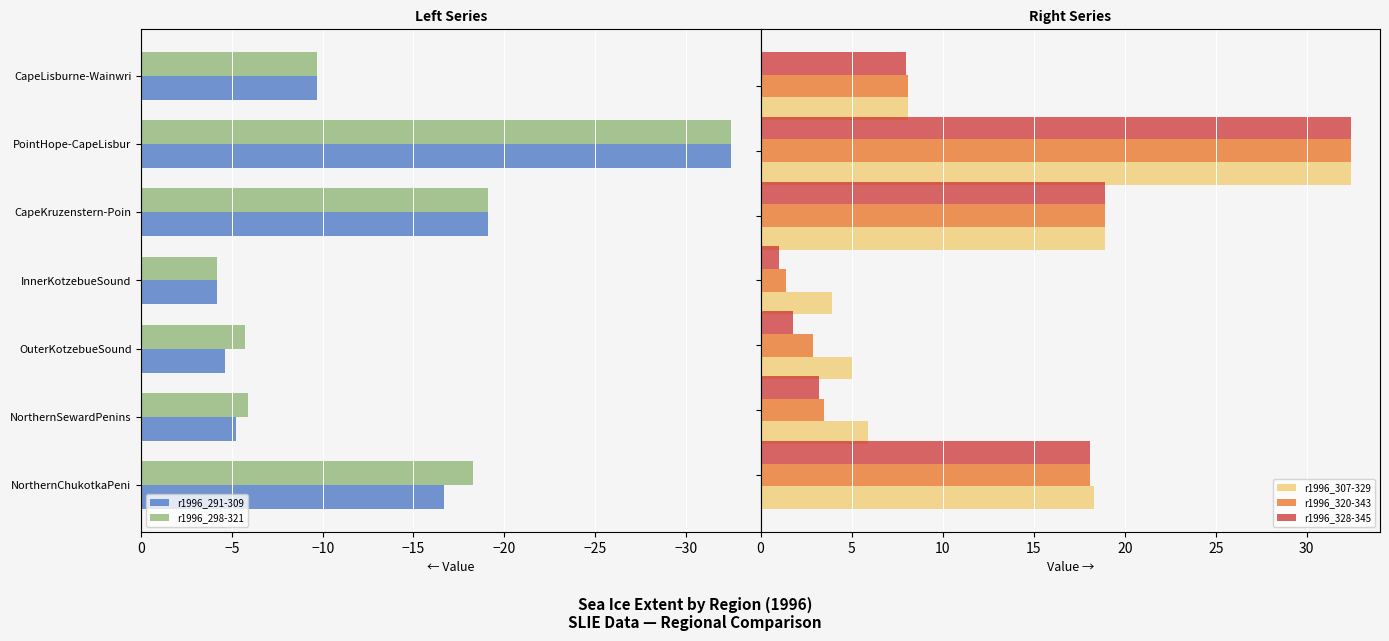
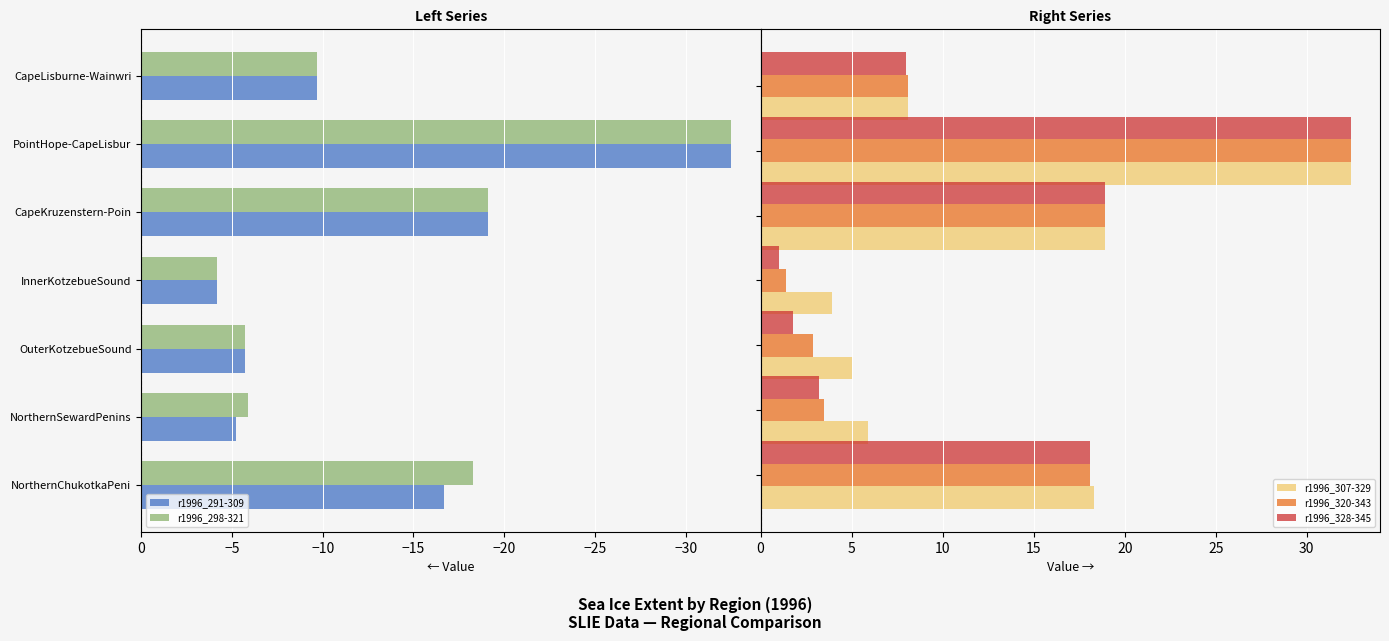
  {
    "Left Series": {
      "r1996_291-309": {
        "CapeLisburne-Wainwri": -9.7,
        "PointHope-CapeLisbur": -32.5,
        "CapeKruzenstern-Poin": -19.1,
        "InnerKotzebueSound": -4.2,
-       "OuterKotzebueSound": -4.6,
+       "OuterKotzebueSound": -5.7,
        "NorthernSewardPenins": -5.2,
        "NorthernChukotkaPeni": -16.7
      },
      "r1996_298-321": {
        "CapeLisburne-Wainwri": -9.7,
        "PointHope-CapeLisbur": -32.5,
        "CapeKruzenstern-Poin": -19.1,
        "InnerKotzebueSound": -4.2,
        "OuterKotzebueSound": -5.7,
        "NorthernSewardPenins": -5.9,
        "NorthernChukotkaPeni": -18.3
      }
    }
  }
